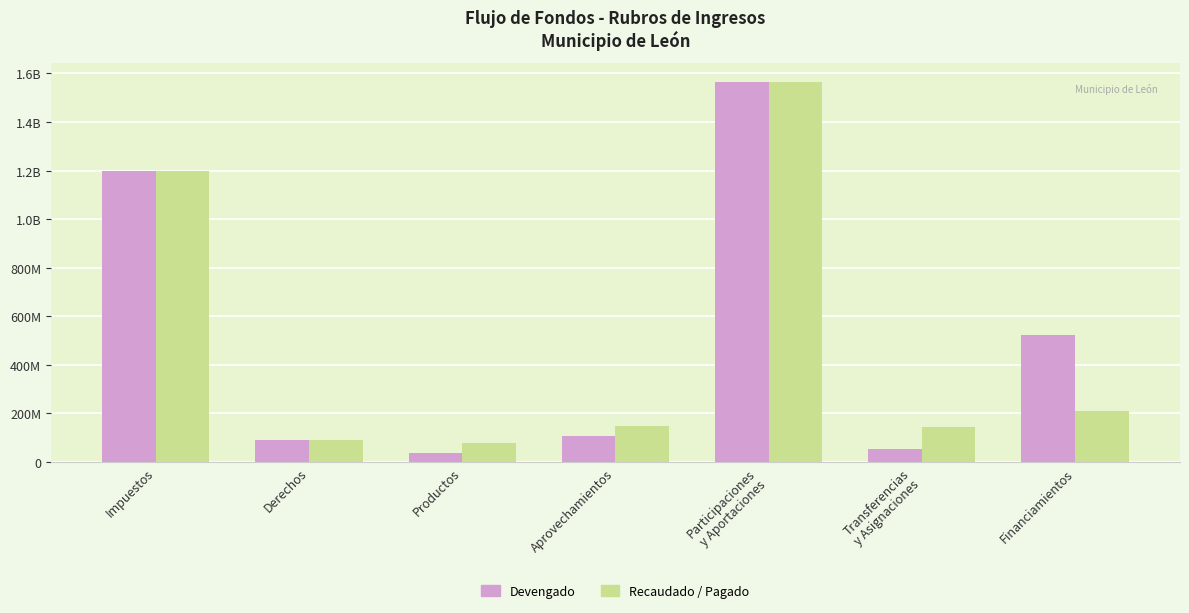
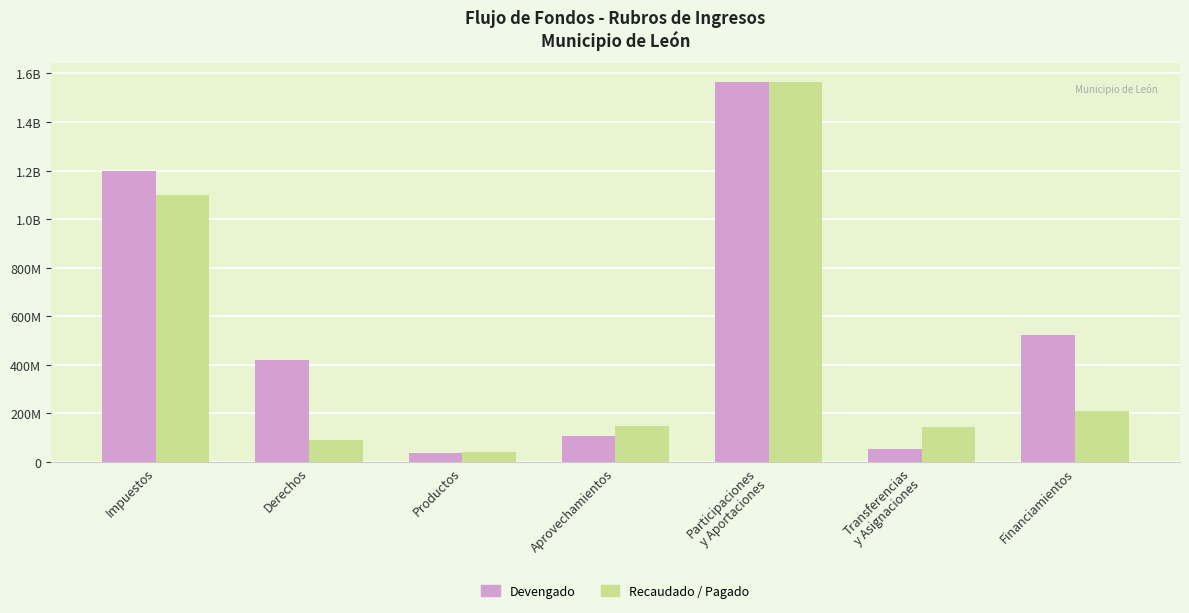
  {
    "Devengado": {
      "Impuestos": 1200000000,
-     "Derechos": 90000000,
+     "Derechos": 420000000,
      "Productos": 40000000,
      "Aprovechamientos": 110000000,
      "Participaciones y Aportaciones": 1560000000,
      "Transferencias y Asignaciones": 60000000,
      "Financiamientos": 520000000
    },
    "Recaudado / Pagado": {
-     "Impuestos": 1200000000,
+     "Impuestos": 1100000000,
      "Derechos": 90000000,
-     "Productos": 80000000,
+     "Productos": 40000000,
      "Aprovechamientos": 150000000,
      "Participaciones y Aportaciones": 1560000000,
      "Transferencias y Asignaciones": 140000000,
      "Financiamientos": 210000000
    }
  }
